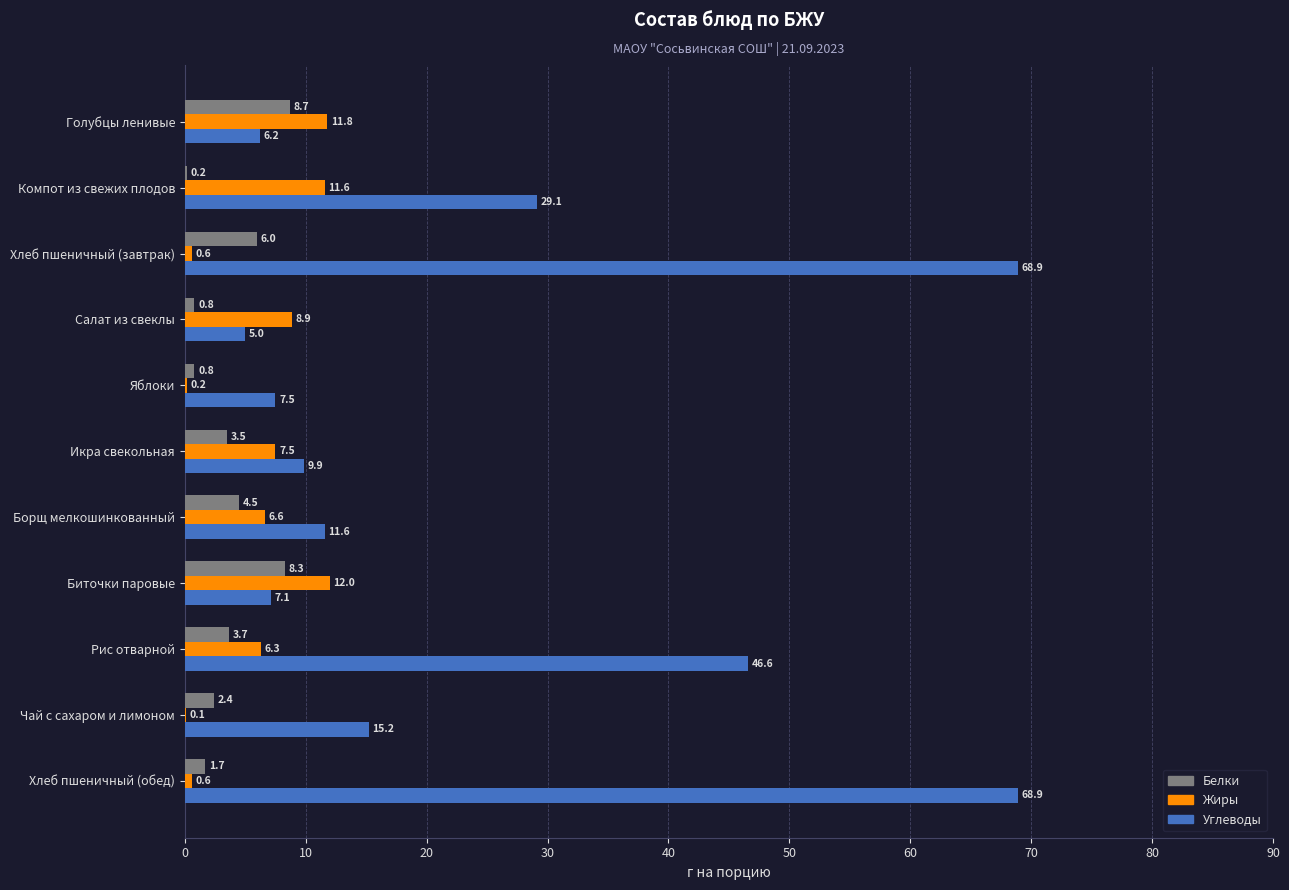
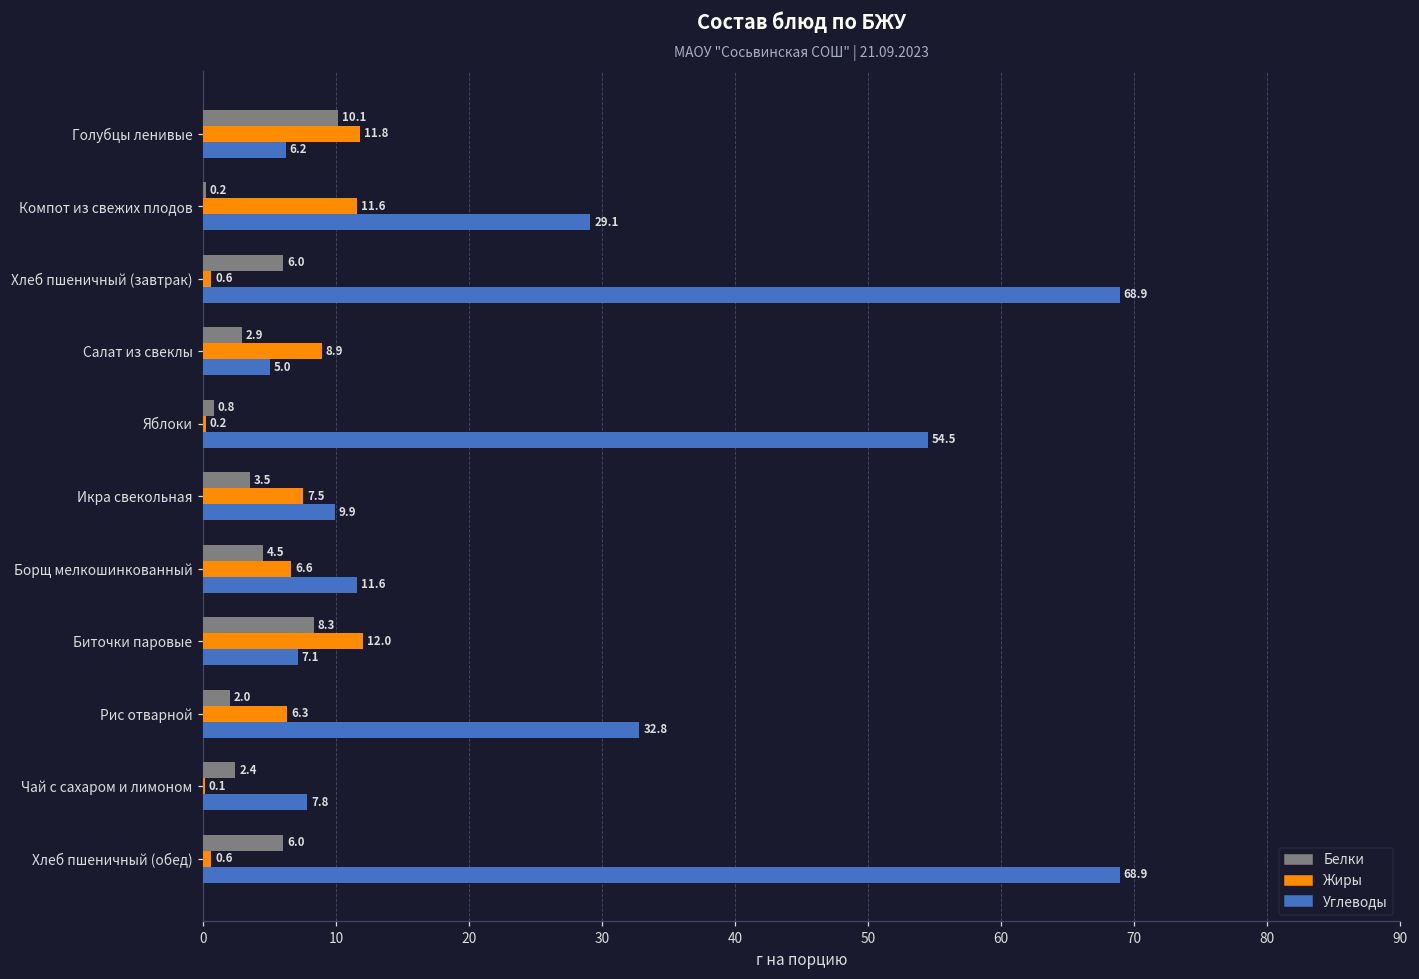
  {
    "Белки": {
-     "Голубцы ленивые": 8.7,
+     "Голубцы ленивые": 10.1,
      "Компот из свежих плодов": 0.2,
      "Хлеб пшеничный (завтрак)": 6.0,
-     "Салат из свеклы": 0.8,
+     "Салат из свеклы": 2.9,
      "Яблоки": 0.8,
      "Икра свекольная": 3.5,
      "Борщ мелкошинкованный": 4.5,
      "Биточки паровые": 8.3,
-     "Рис отварной": 3.7,
+     "Рис отварной": 2.0,
      "Чай с сахаром и лимоном": 2.4,
-     "Хлеб пшеничный (обед)": 1.7
+     "Хлеб пшеничный (обед)": 6.0
    },
    "Жиры": {
      "Голубцы ленивые": 11.8,
      "Компот из свежих плодов": 11.6,
      "Хлеб пшеничный (завтрак)": 0.6,
      "Салат из свеклы": 8.9,
      "Яблоки": 0.2,
      "Икра свекольная": 7.5,
      "Борщ мелкошинкованный": 6.6,
      "Биточки паровые": 12.0,
      "Рис отварной": 6.3,
      "Чай с сахаром и лимоном": 0.1,
      "Хлеб пшеничный (обед)": 0.6
    },
    "Углеводы": {
      "Голубцы ленивые": 6.2,
      "Компот из свежих плодов": 29.1,
      "Хлеб пшеничный (завтрак)": 68.9,
      "Салат из свеклы": 5.0,
-     "Яблоки": 7.5,
+     "Яблоки": 54.5,
      "Икра свекольная": 9.9,
      "Борщ мелкошинкованный": 11.6,
      "Биточки паровые": 7.1,
-     "Рис отварной": 46.6,
-     "Чай с сахаром и лимоном": 15.2,
+     "Рис отварной": 32.8,
+     "Чай с сахаром и лимоном": 7.8,
      "Хлеб пшеничный (обед)": 68.9
    }
  }
